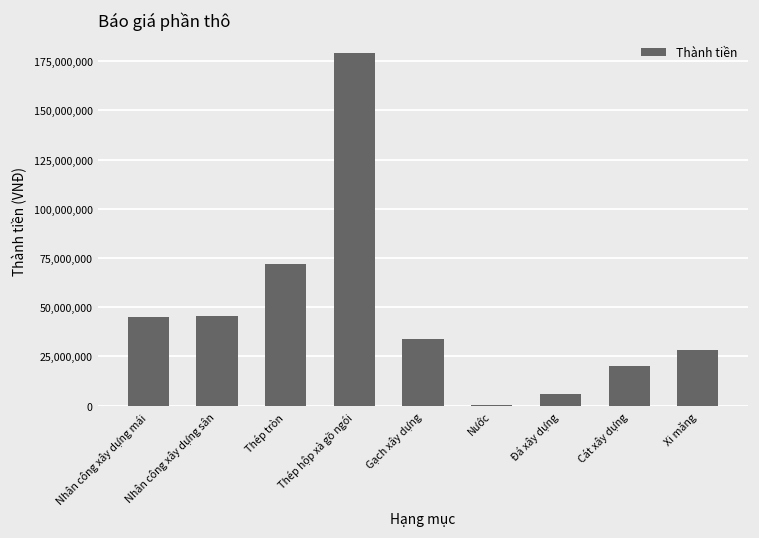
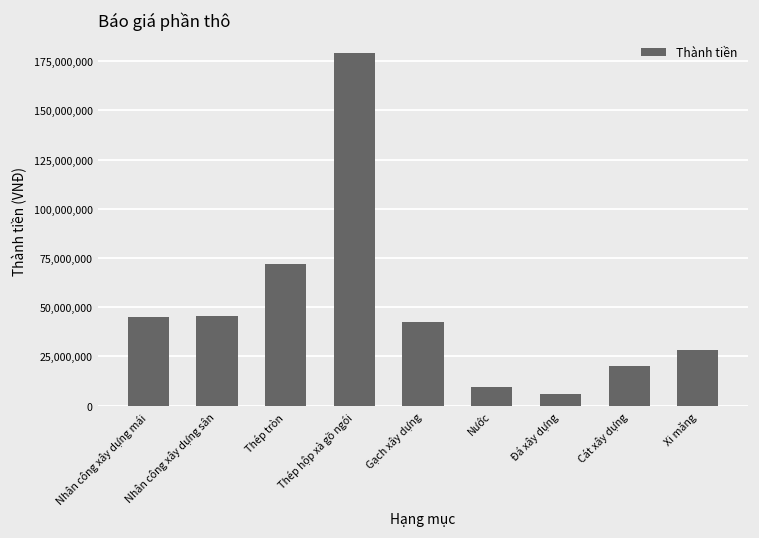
  {
    "Nhân công xây dựng mái": "45,000,000",
    "Nhân công xây dựng sân": "45,000,000",
    "Thép tròn": "72,000,000",
    "Thép hộp xà gồ ngói": "179,000,000",
-   "Gạch xây dựng": "34,000,000",
-   "Nước": "0",
+   "Gạch xây dựng": "43,000,000",
+   "Nước": "9,000,000",
    "Đá xây dựng": "6,000,000",
    "Cát xây dựng": "20,000,000",
    "Xi măng": "28,000,000"
  }
